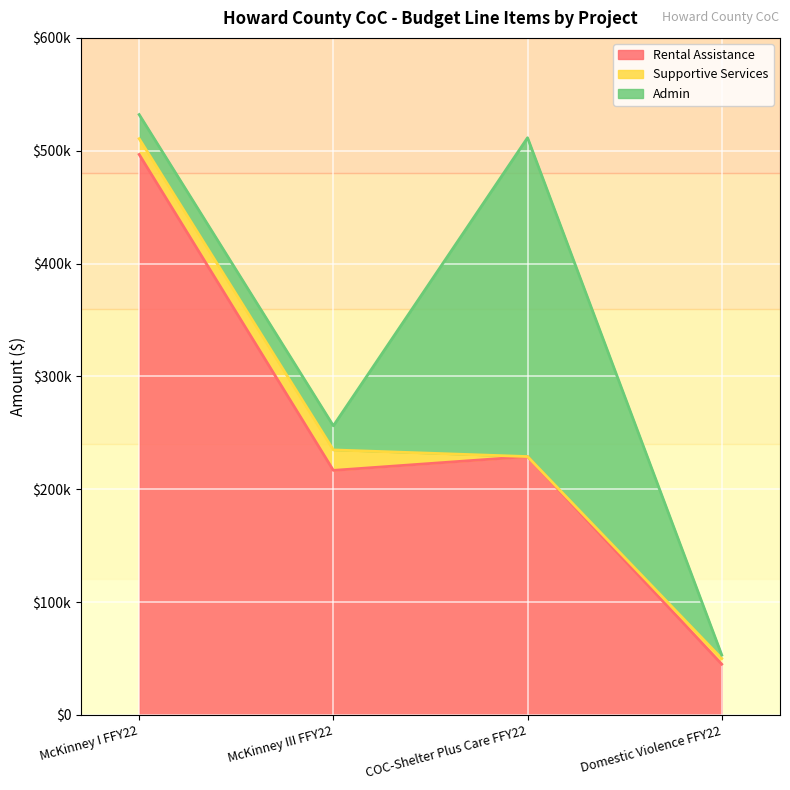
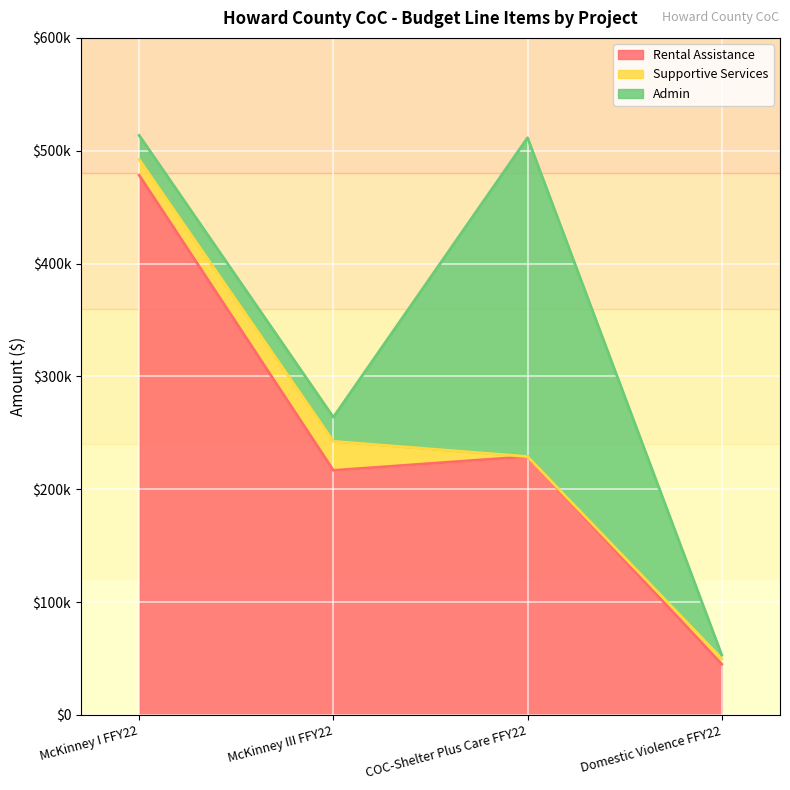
  {
    "Rental Assistance": {
-     "McKinney I FFY22": "$497000",
+     "McKinney I FFY22": "$478000",
      "McKinney III FFY22": "$217000",
      "Domestic Violence FFY22": "$45000"
    },
    "Supportive Services": {
      "McKinney I FFY22": "$14000",
-     "McKinney III FFY22": "$18000",
+     "McKinney III FFY22": "$26000",
      "Domestic Violence FFY22": "$5000"
    },
    "Admin": {
      "McKinney I FFY22": "$21000",
      "McKinney III FFY22": "$21000",
      "COC-Shelter Plus Care FFY22": "$283000",
      "Domestic Violence FFY22": "$3000"
    }
  }
